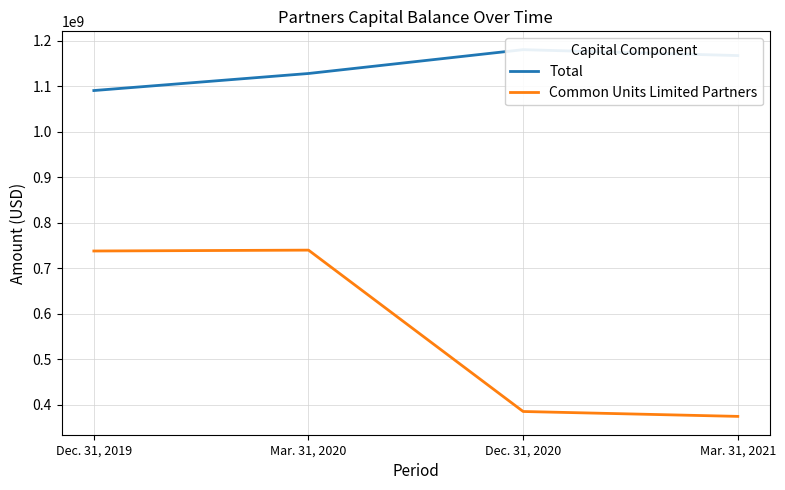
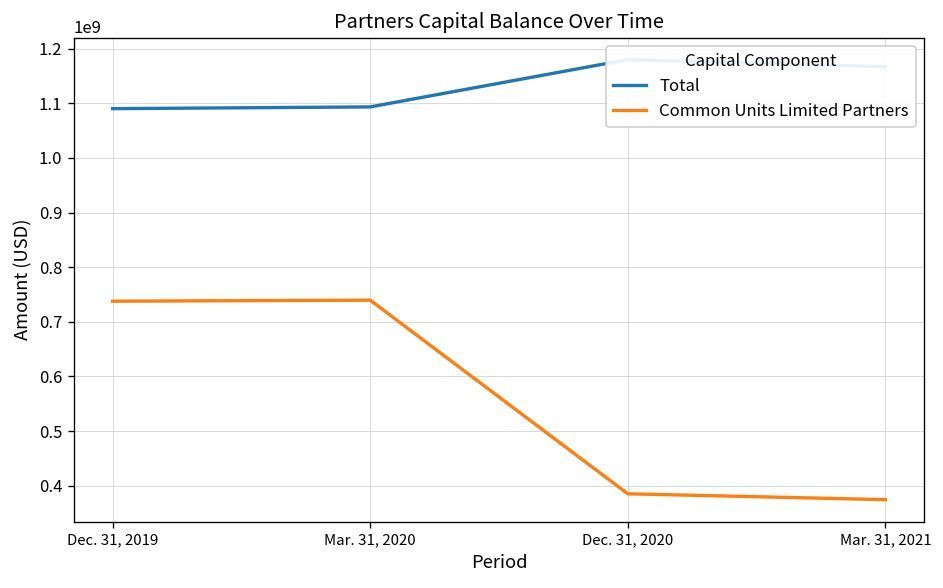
  {
    "Total": {
      "Dec. 31, 2019": 1090000000,
-     "Mar. 31, 2020": 1130000000
+     "Mar. 31, 2020": 1090000000
    },
    "Common Units Limited Partners": {
      "Dec. 31, 2019": 740000000,
      "Mar. 31, 2020": 740000000,
      "Dec. 31, 2020": 390000000,
      "Mar. 31, 2021": 370000000
    }
  }
